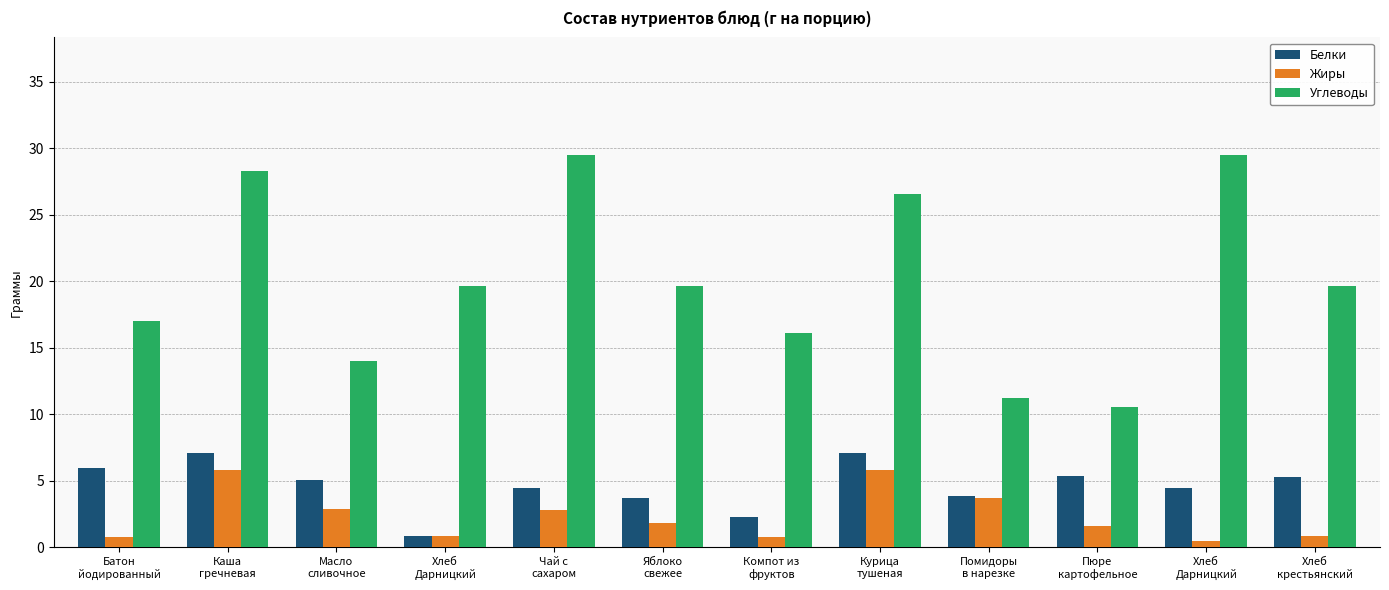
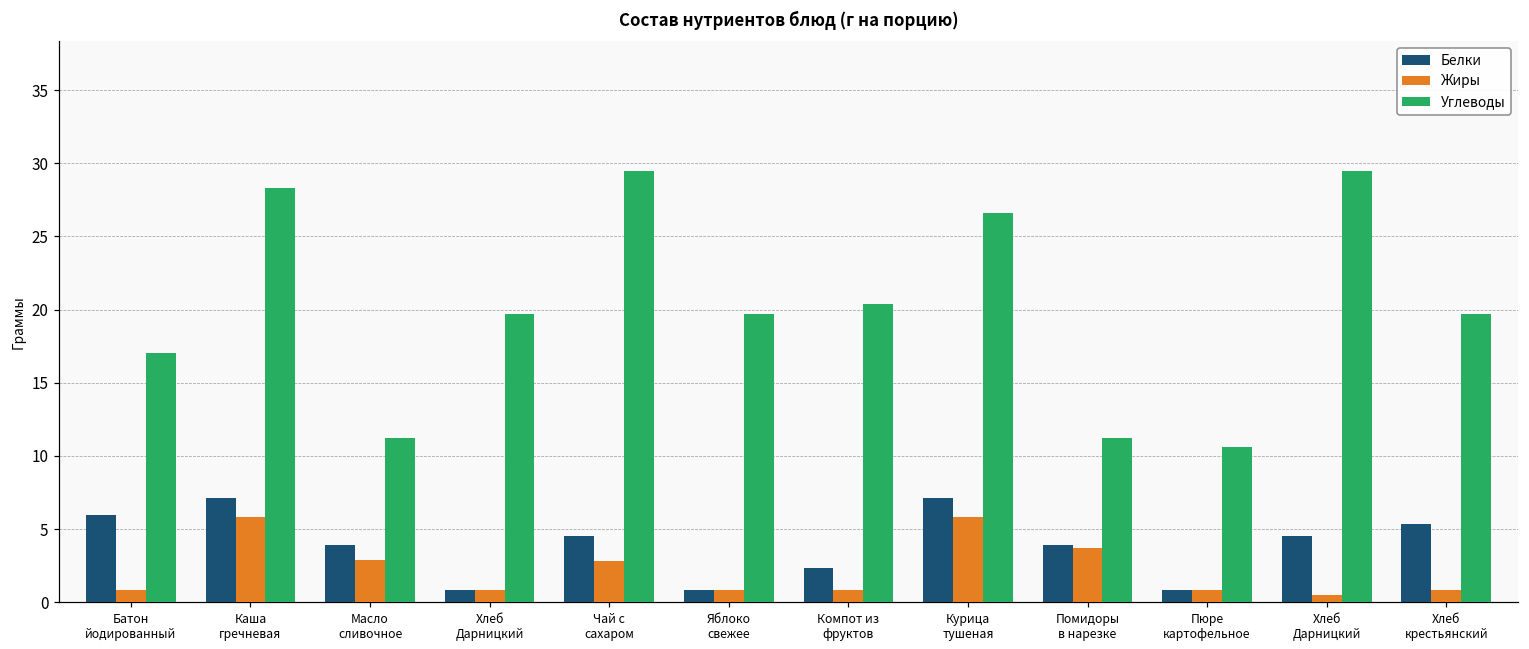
  {
    "Белки": {
      "Батон йодированный": 6.0,
      "Каша гречневая": 7.1,
-     "Масло сливочное": 5.1,
+     "Масло сливочное": 3.9,
      "Чай с сахаром": 4.5,
-     "Яблоко свежее": 3.7,
+     "Яблоко свежее": 0.8,
      "Компот из фруктов": 2.3,
      "Курица тушеная": 7.1,
      "Помидоры в нарезке": 3.9,
-     "Пюре картофельное": 5.4,
+     "Пюре картофельное": 0.8,
      "Хлеб крестьянский": 5.3
    },
    "Жиры": {
      "Батон йодированный": 0.8,
      "Каша гречневая": 5.8,
      "Масло сливочное": 2.9,
      "Чай с сахаром": 2.8,
-     "Яблоко свежее": 1.8,
+     "Яблоко свежее": 0.8,
      "Компот из фруктов": 0.8,
      "Курица тушеная": 5.8,
      "Помидоры в нарезке": 3.7,
-     "Пюре картофельное": 1.6,
+     "Пюре картофельное": 0.8,
      "Хлеб крестьянский": 0.8
    },
    "Углеводы": {
      "Батон йодированный": 17.0,
      "Каша гречневая": 28.3,
-     "Масло сливочное": 14.0,
+     "Масло сливочное": 11.2,
      "Чай с сахаром": 29.5,
      "Яблоко свежее": 19.7,
-     "Компот из фруктов": 16.1,
+     "Компот из фруктов": 20.4,
      "Курица тушеная": 26.6,
      "Помидоры в нарезке": 11.2,
      "Пюре картофельное": 10.6,
      "Хлеб крестьянский": 19.7
    }
  }
